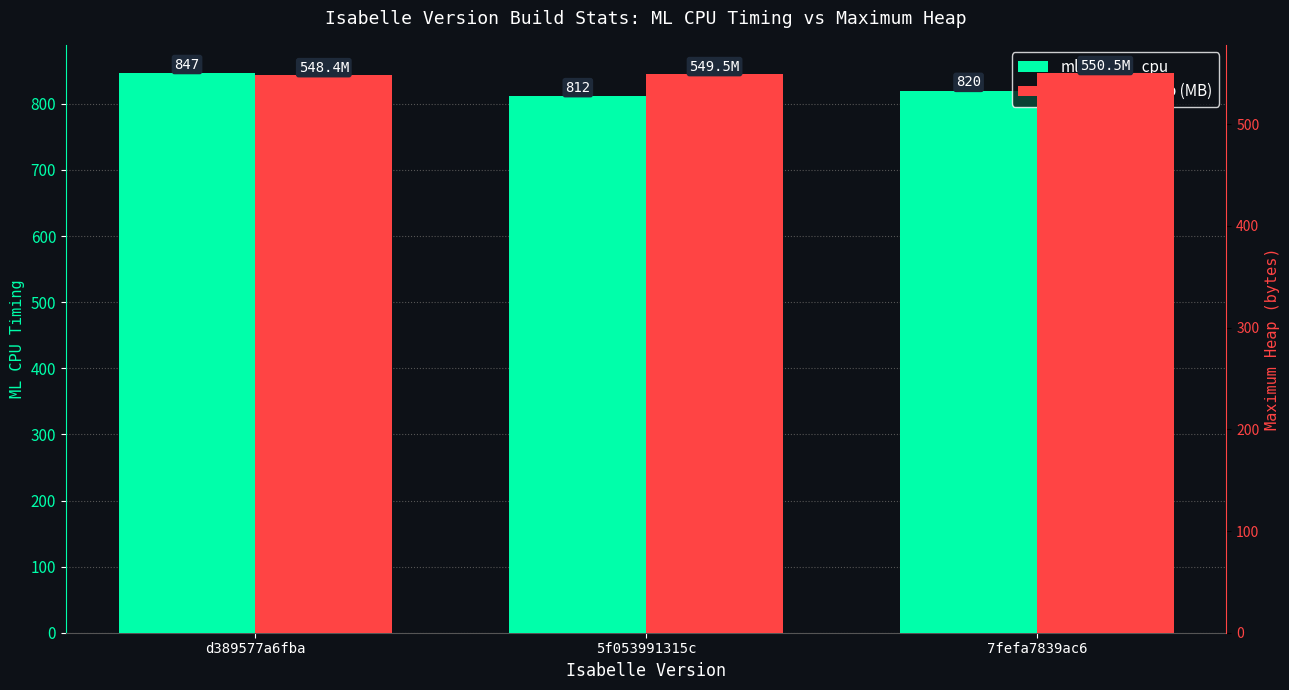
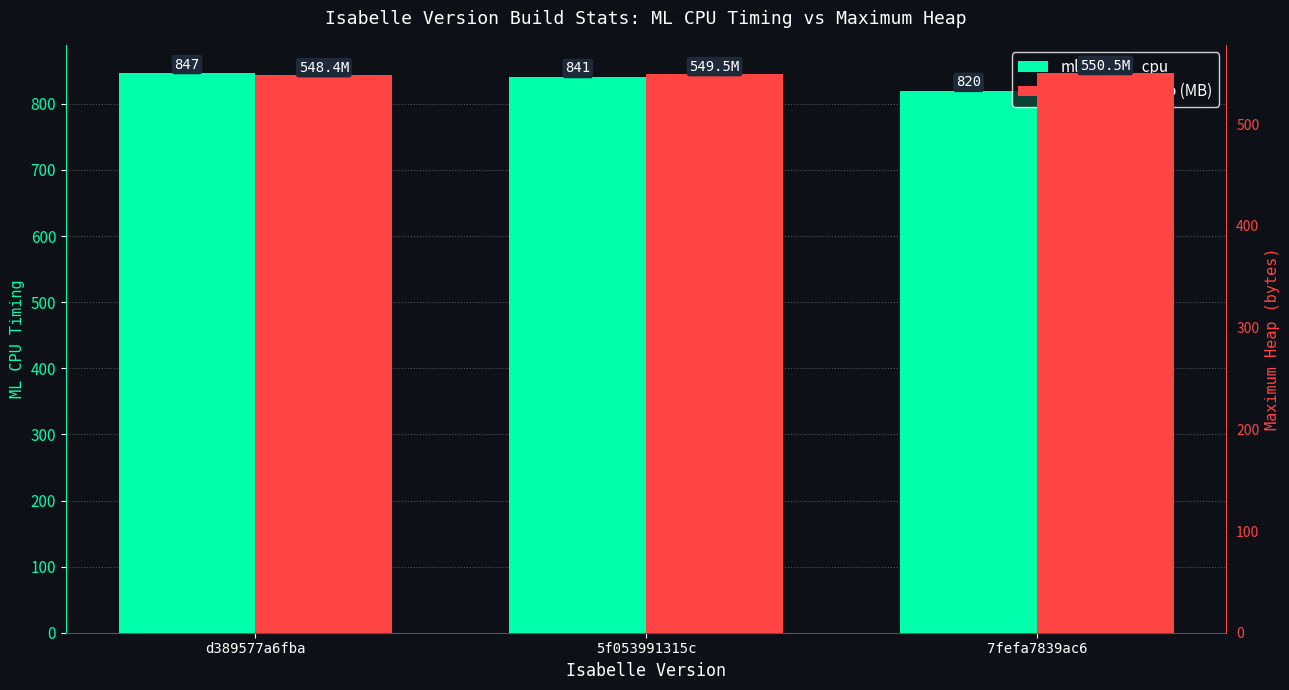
  {
    "ml_timing_cpu": {
-     "5f053991315c": 812
+     "5f053991315c": 841
    }
  }
